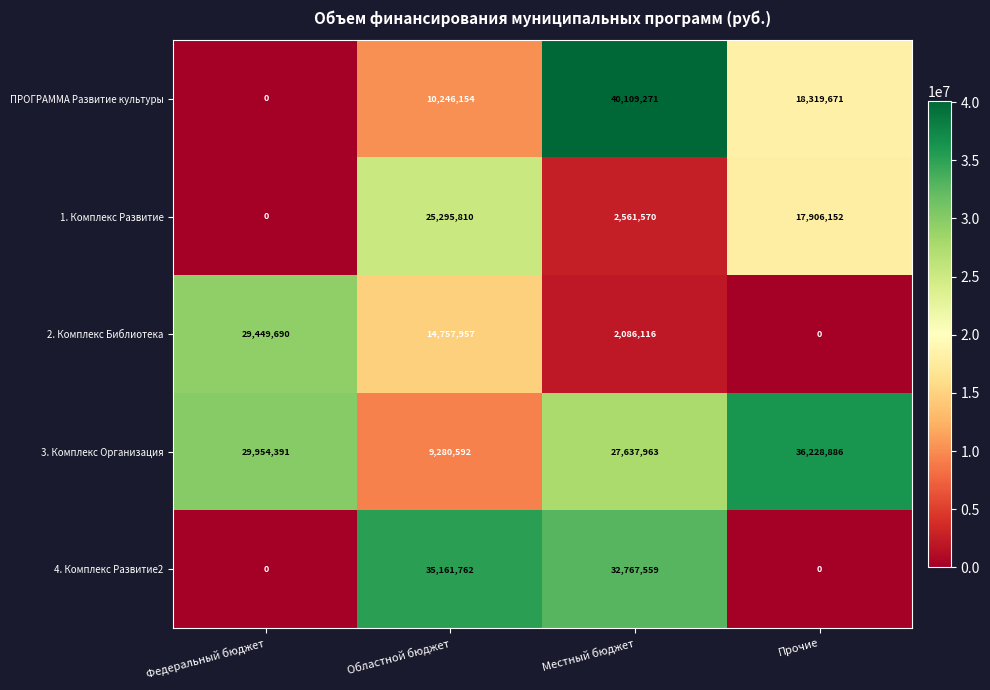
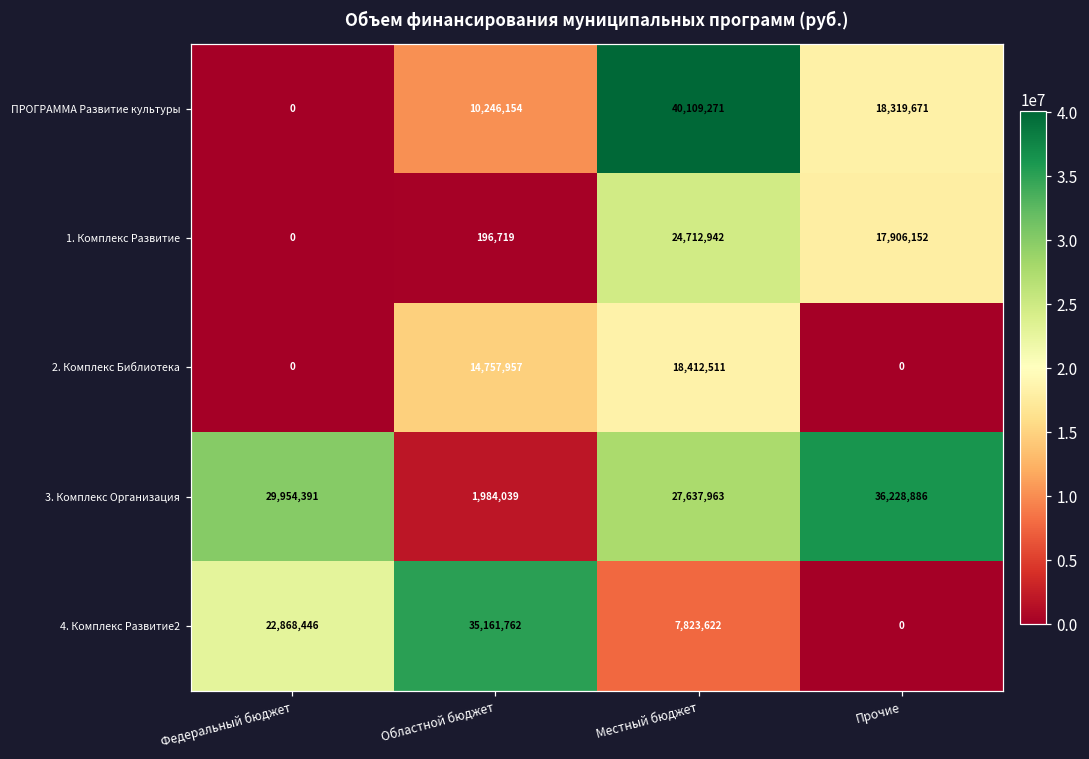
  {
    "ПРОГРАММА Развитие культуры": {
      "Федеральный бюджет": "0",
      "Областной бюджет": "10,246,154",
      "Местный бюджет": "40,109,271",
      "Прочие": "18,319,671"
    },
    "1. Комплекс Развитие": {
      "Федеральный бюджет": "0",
-     "Областной бюджет": "25,295,810",
-     "Местный бюджет": "2,561,570",
+     "Областной бюджет": "196,719",
+     "Местный бюджет": "24,712,942",
      "Прочие": "17,906,152"
    },
    "2. Комплекс Библиотека": {
-     "Федеральный бюджет": "29,449,690",
+     "Федеральный бюджет": "0",
      "Областной бюджет": "14,757,957",
-     "Местный бюджет": "2,086,116",
+     "Местный бюджет": "18,412,511",
      "Прочие": "0"
    },
    "3. Комплекс Организация": {
      "Федеральный бюджет": "29,954,391",
-     "Областной бюджет": "9,280,592",
+     "Областной бюджет": "1,984,039",
      "Местный бюджет": "27,637,963",
      "Прочие": "36,228,886"
    },
    "4. Комплекс Развитие2": {
-     "Федеральный бюджет": "0",
+     "Федеральный бюджет": "22,868,446",
      "Областной бюджет": "35,161,762",
-     "Местный бюджет": "32,767,559",
+     "Местный бюджет": "7,823,622",
      "Прочие": "0"
    }
  }
